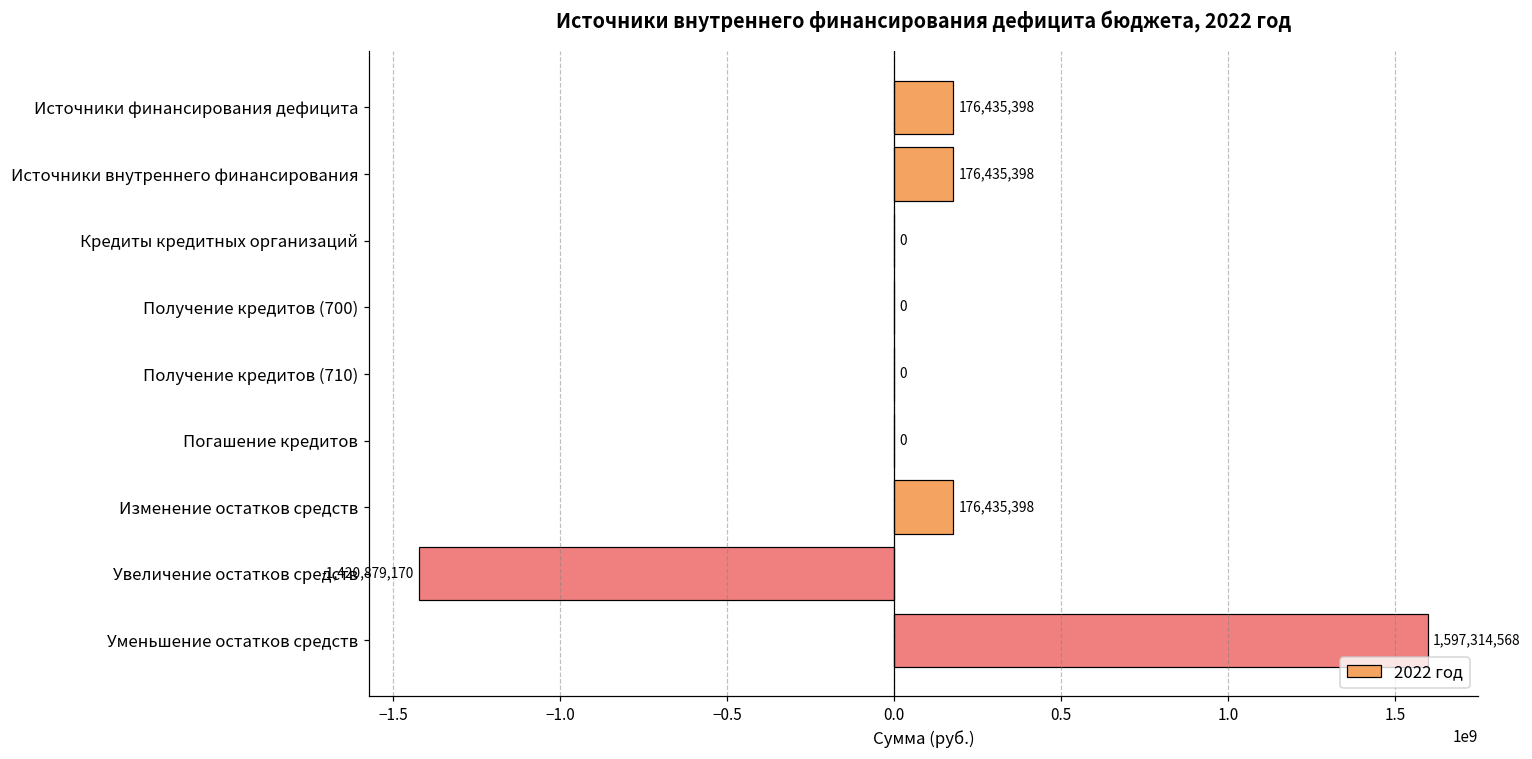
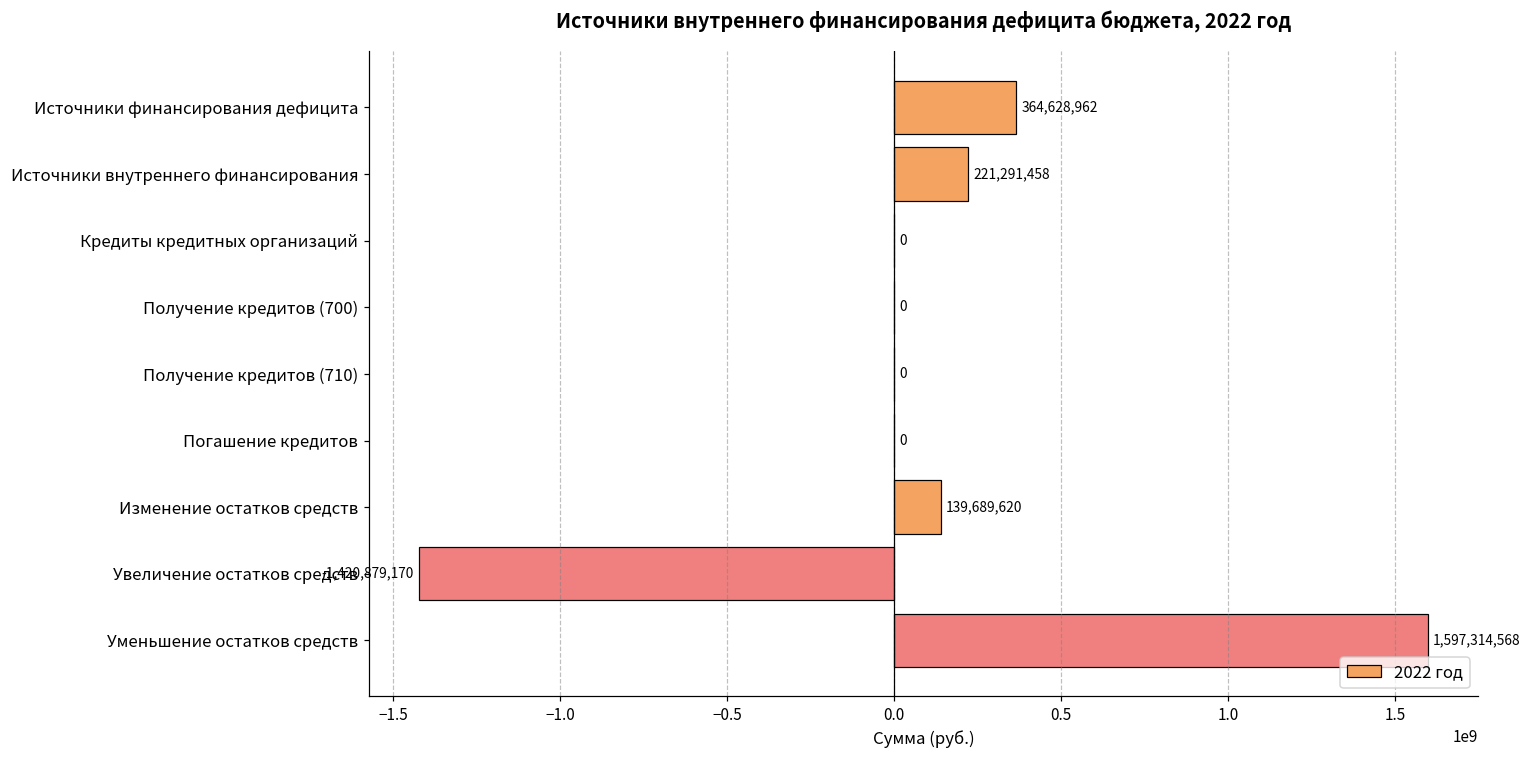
  {
-   "Источники финансирования дефицита": "176,435,398",
-   "Источники внутреннего финансирования": "176,435,398",
+   "Источники финансирования дефицита": "364,628,962",
+   "Источники внутреннего финансирования": "221,291,458",
    "Кредиты кредитных организаций": "0",
    "Получение кредитов (700)": "0",
    "Получение кредитов (710)": "0",
    "Погашение кредитов": "0",
-   "Изменение остатков средств": "176,435,398",
+   "Изменение остатков средств": "139,689,620",
    "Увеличение остатков средств": "-1,420,879,170",
    "Уменьшение остатков средств": "1,597,314,568"
  }
